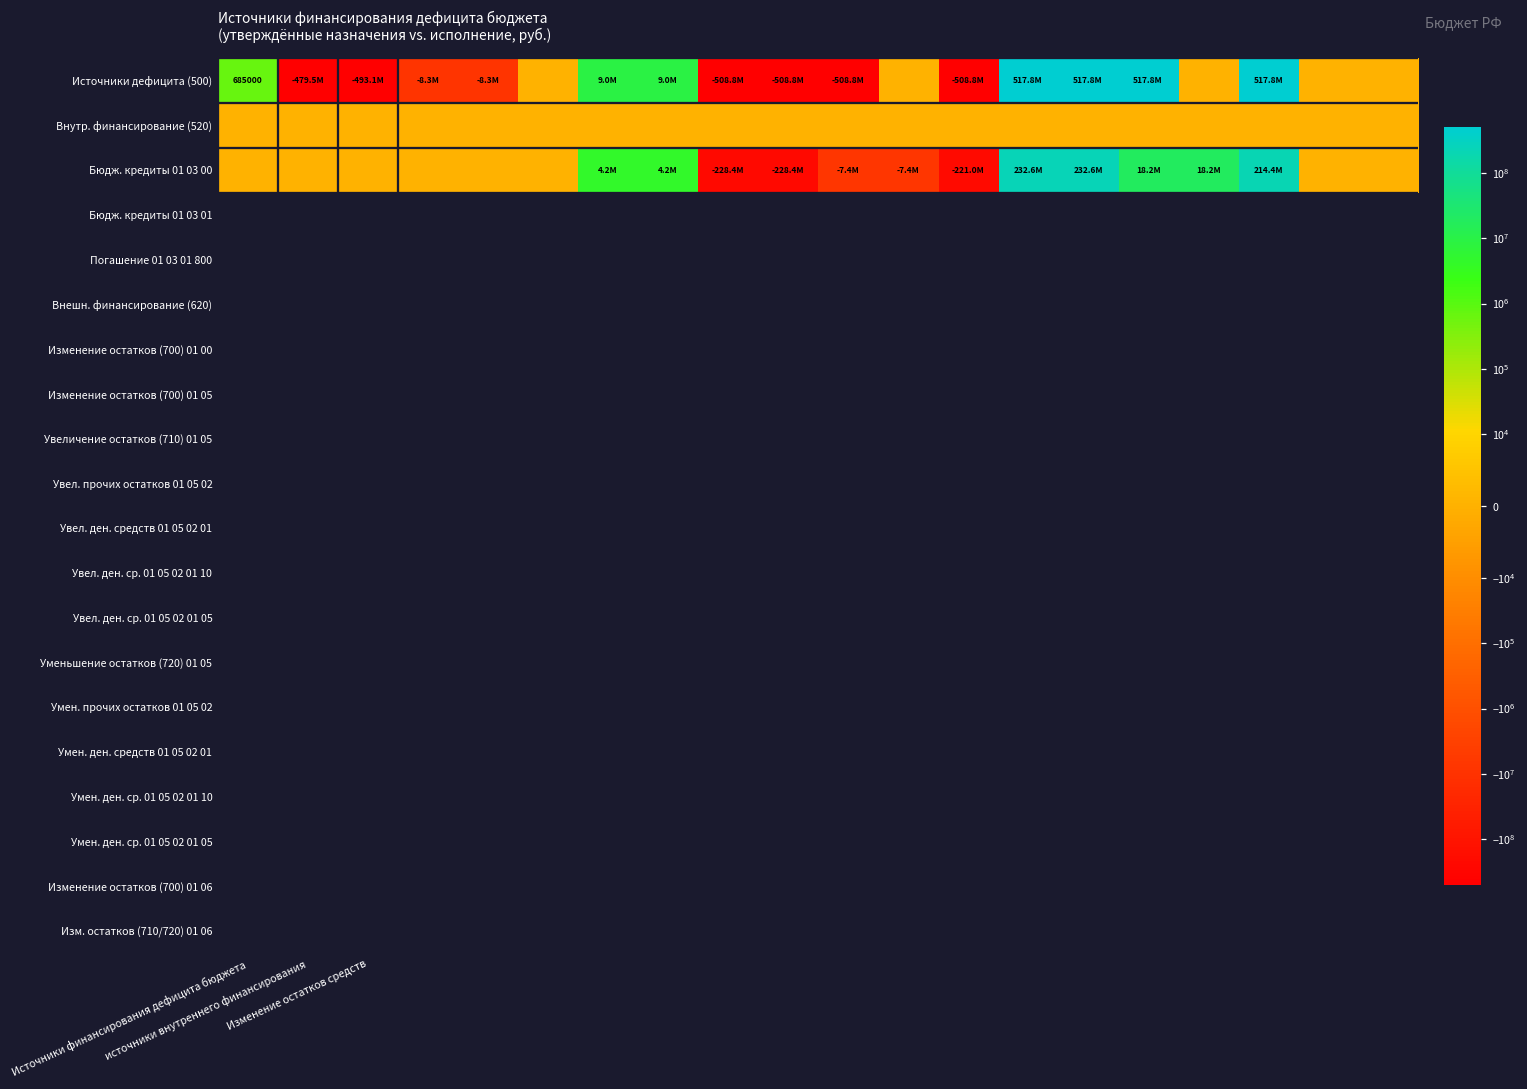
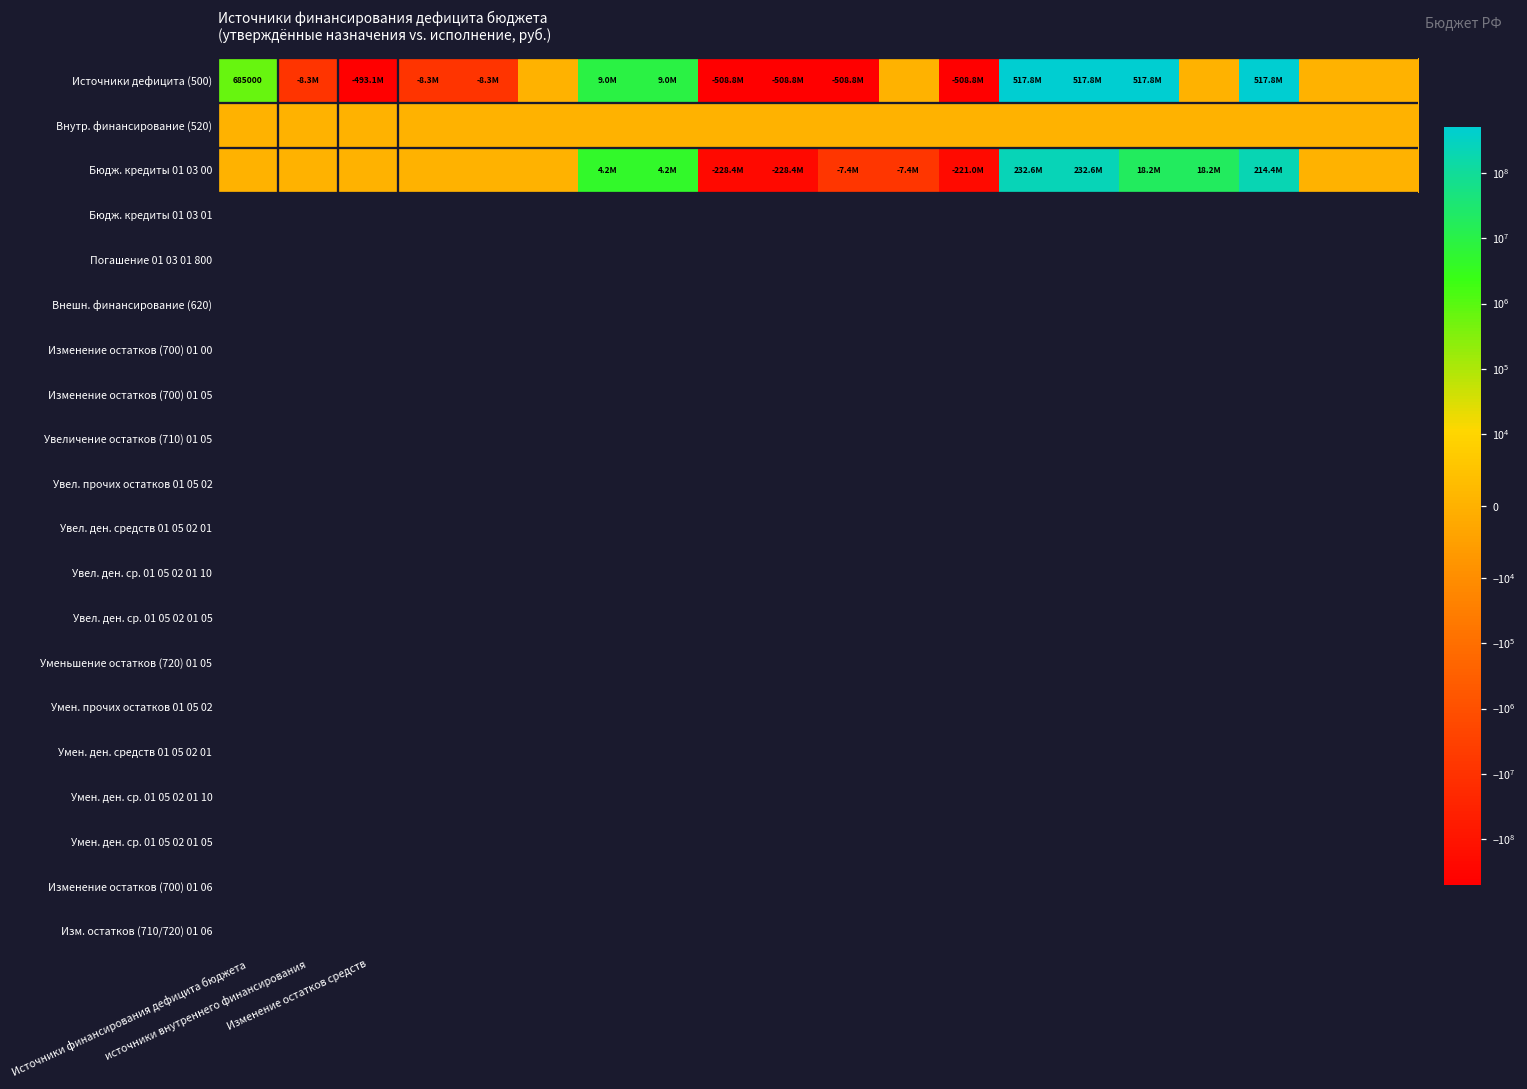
  {
    "Источники дефицита (500)": {
      "Источники финансирования дефицита бюджета": "685000",
-     "источники внутреннего финансирования": "-479.5M",
+     "источники внутреннего финансирования": "-8.3M",
      "Изменение остатков средств": "-493.1M"
    }
  }
